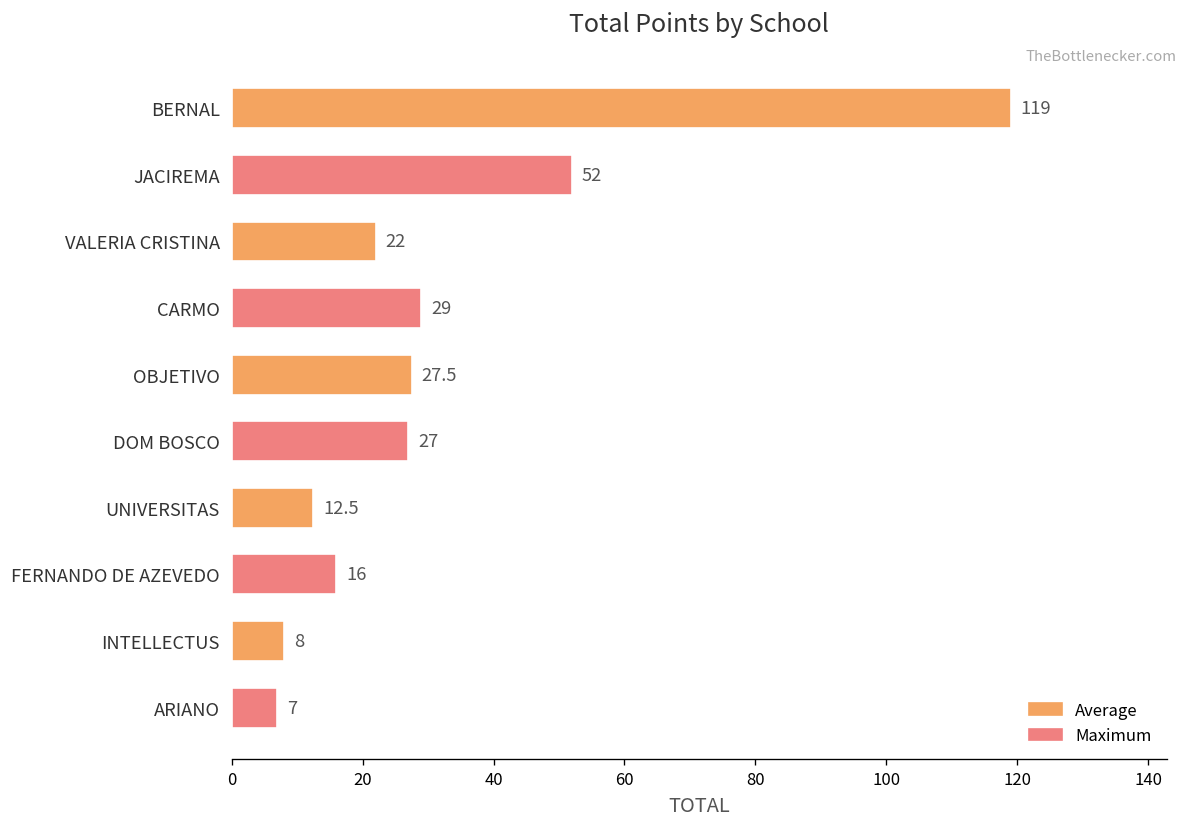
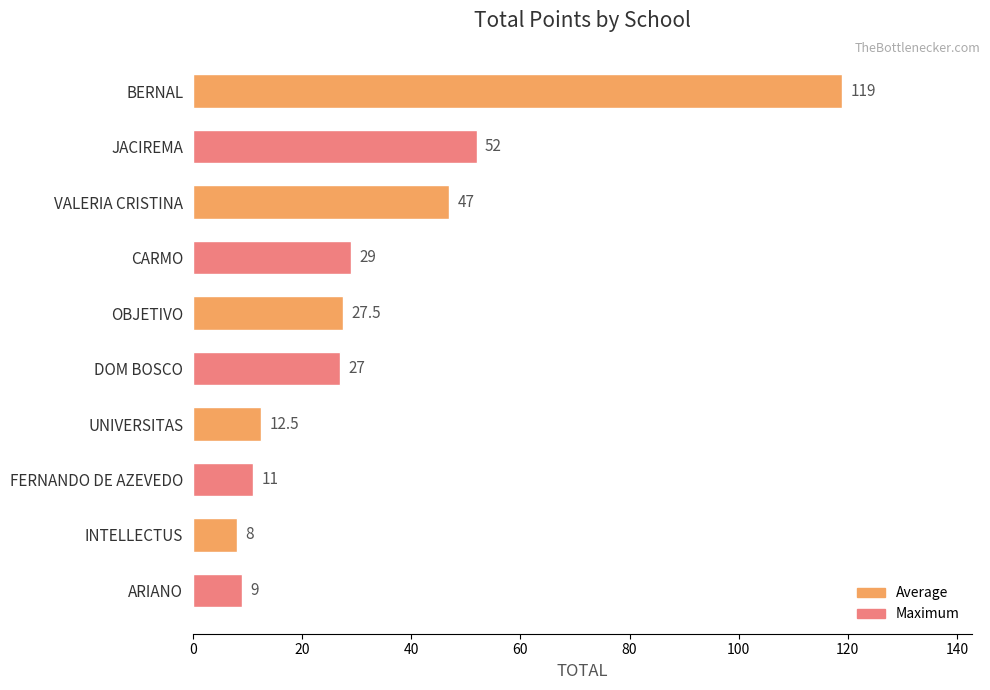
  {
    "BERNAL": 119,
    "JACIREMA": 52,
-   "VALERIA CRISTINA": 22,
+   "VALERIA CRISTINA": 47,
    "CARMO": 29,
    "OBJETIVO": 27.5,
    "DOM BOSCO": 27,
    "UNIVERSITAS": 12.5,
-   "FERNANDO DE AZEVEDO": 16,
+   "FERNANDO DE AZEVEDO": 11,
    "INTELLECTUS": 8,
-   "ARIANO": 7
+   "ARIANO": 9
  }
